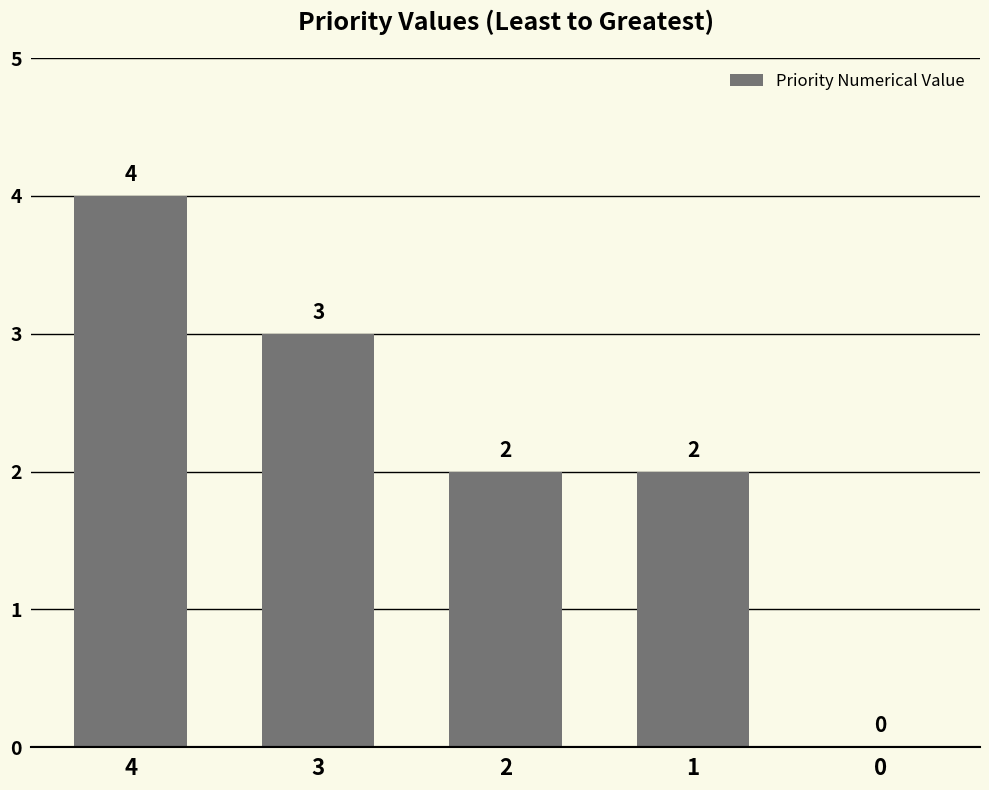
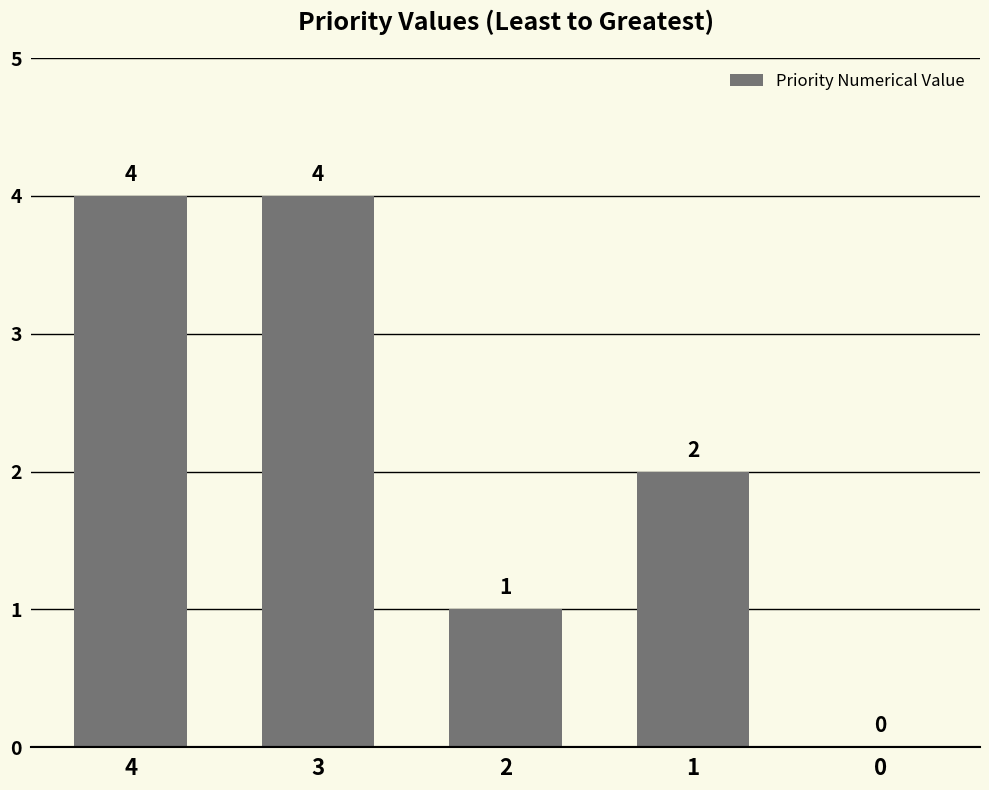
  {
    "4": 4,
-   "3": 3,
-   "2": 2,
+   "3": 4,
+   "2": 1,
    "1": 2,
    "0": 0
  }
